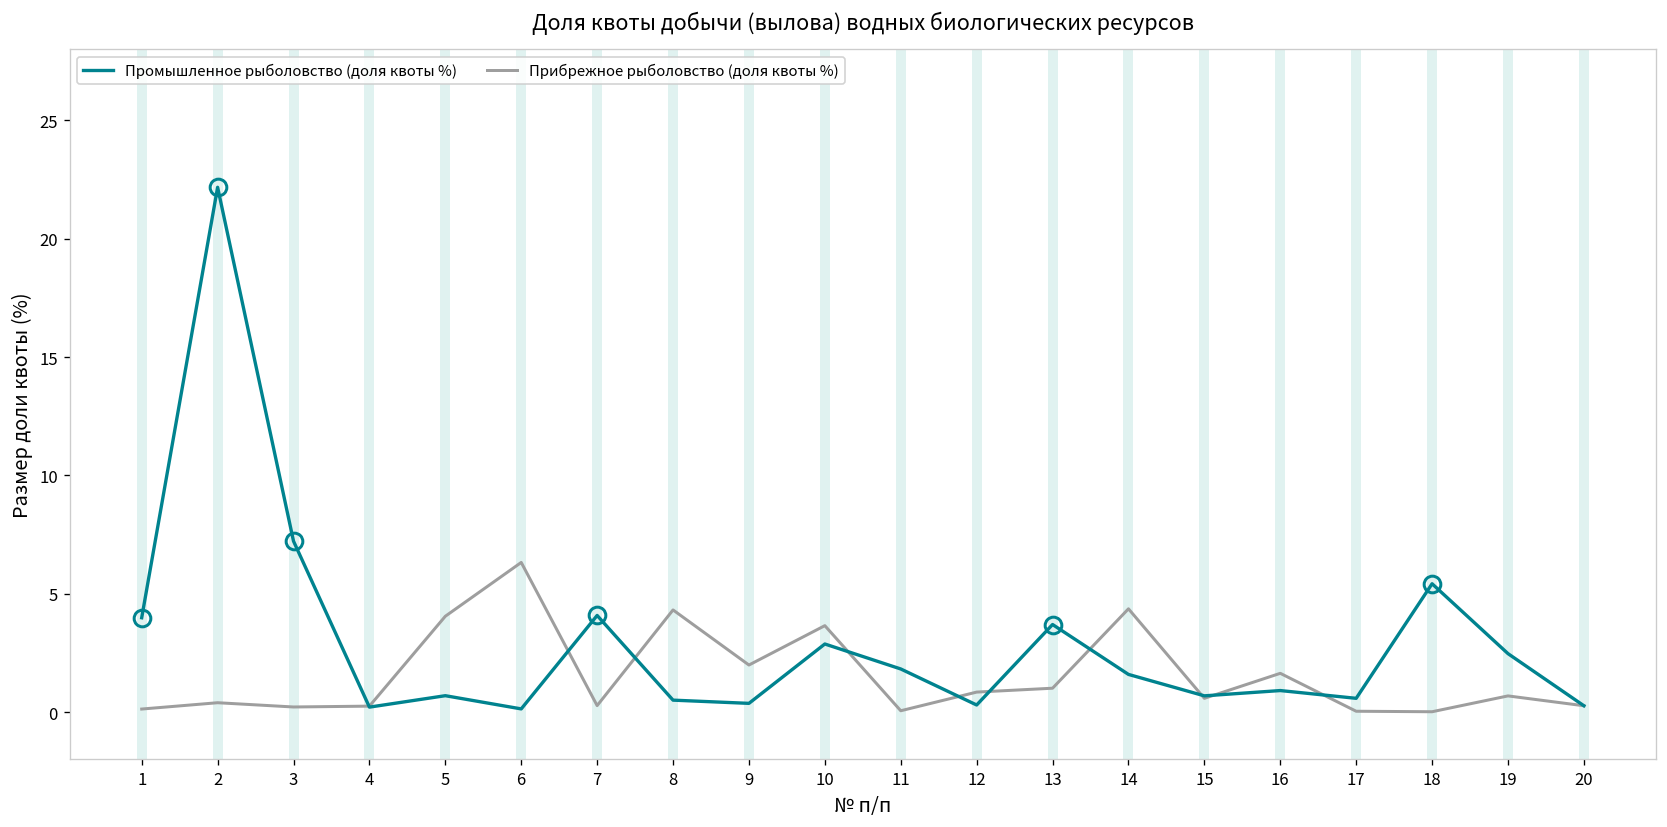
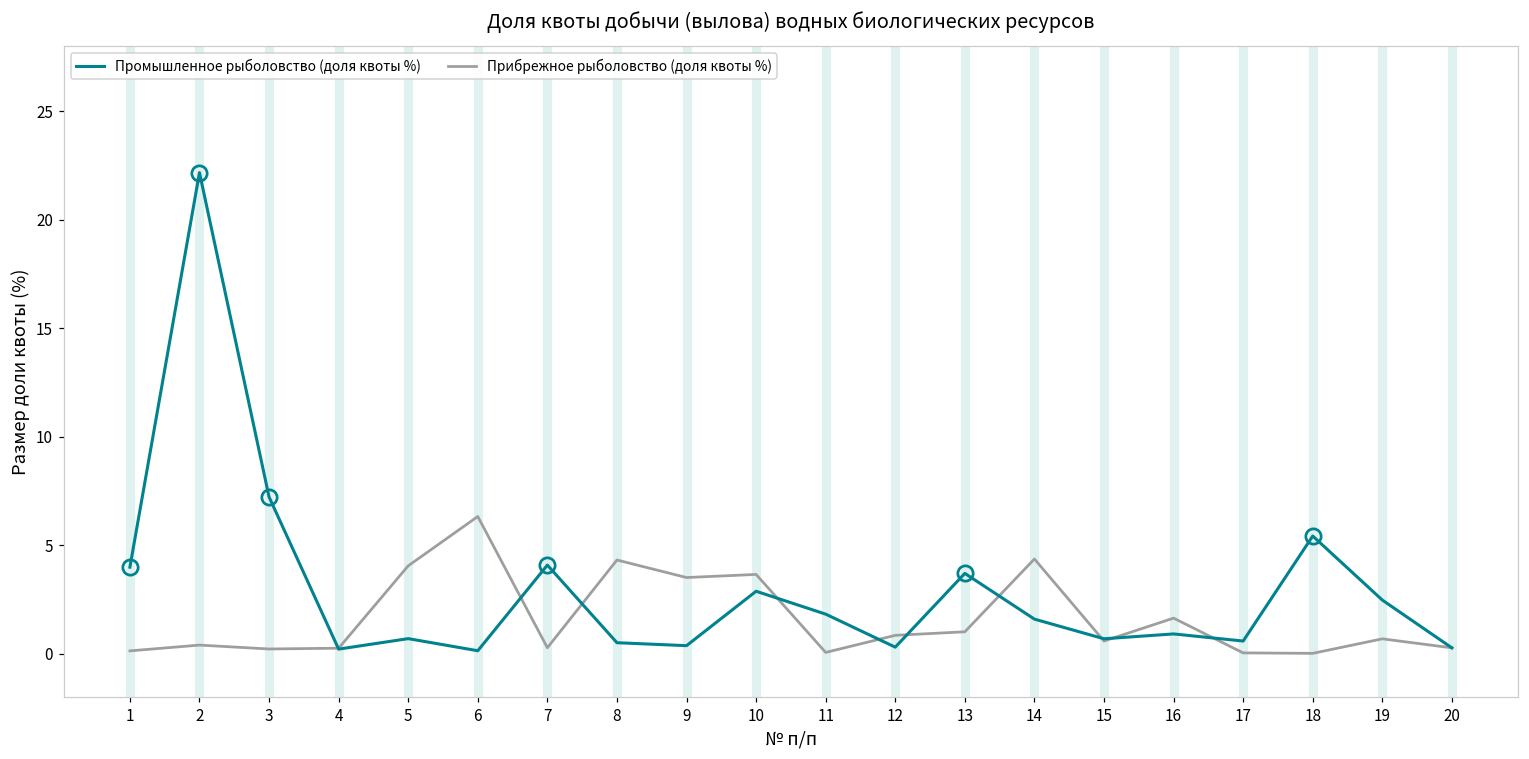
  {
    "Прибрежное рыболовство (доля квоты %)": {
      "1": 0.1,
      "2": 0.4,
      "3": 0.2,
      "5": 4.1,
      "6": 6.3,
      "7": 0.3,
      "8": 4.3,
-     "9": 2.0,
+     "9": 3.5,
      "10": 3.7,
      "11": 0.1,
      "12": 0.8,
      "13": 1.0,
      "14": 4.4,
      "16": 1.6,
      "17": 0.0,
      "18": 0.0,
      "19": 0.7
    }
  }
